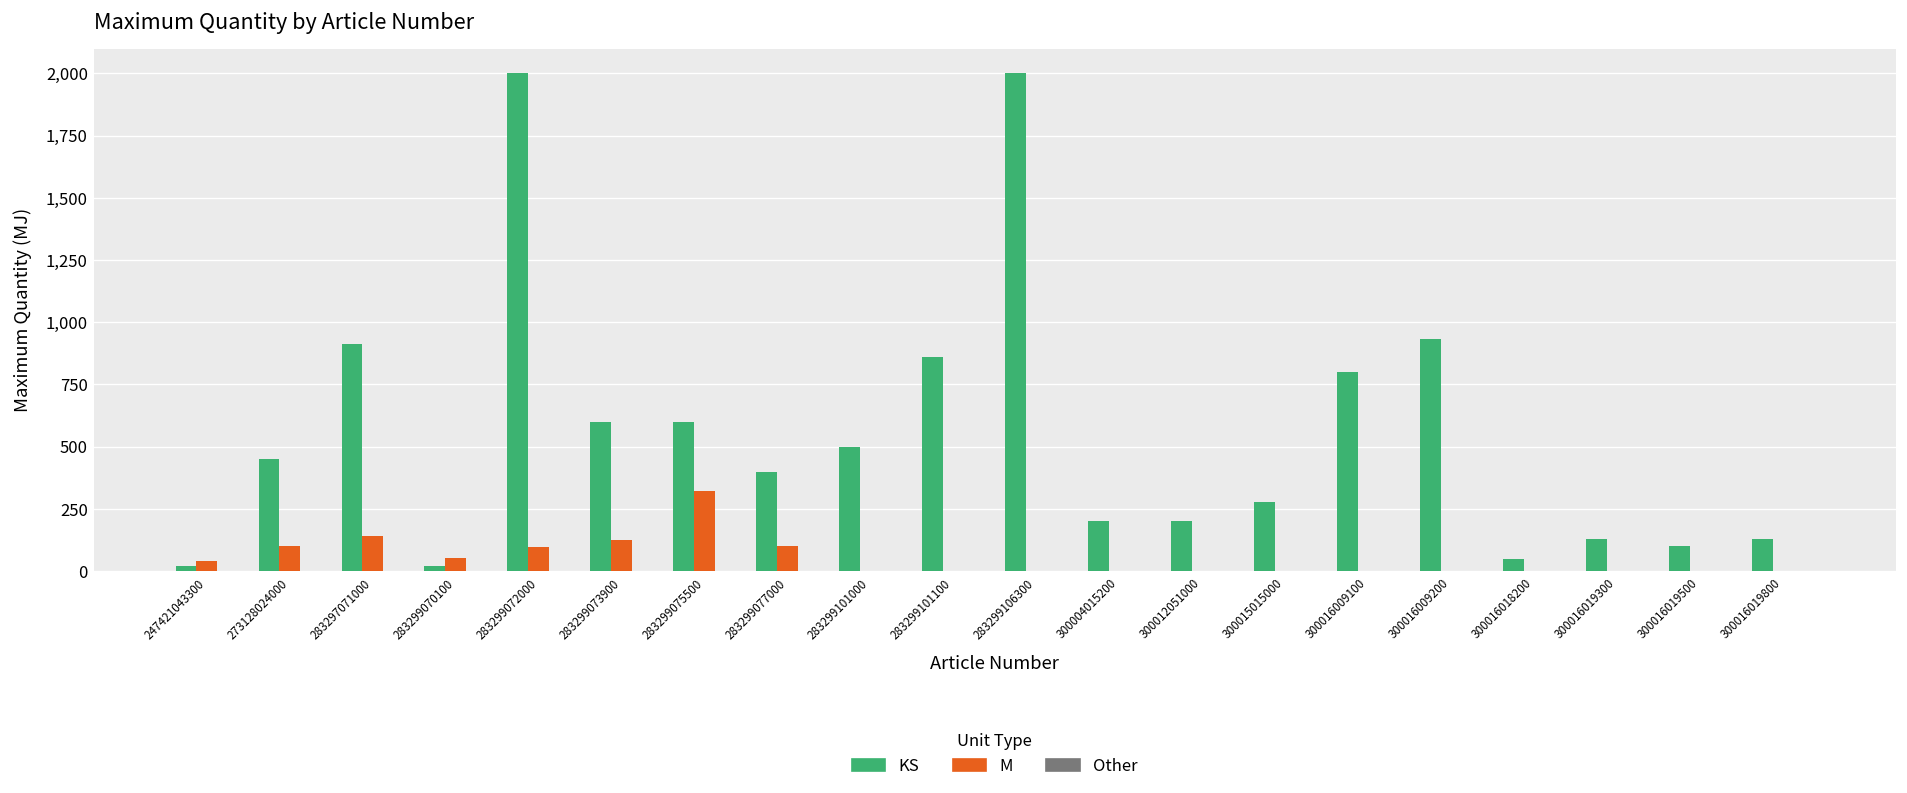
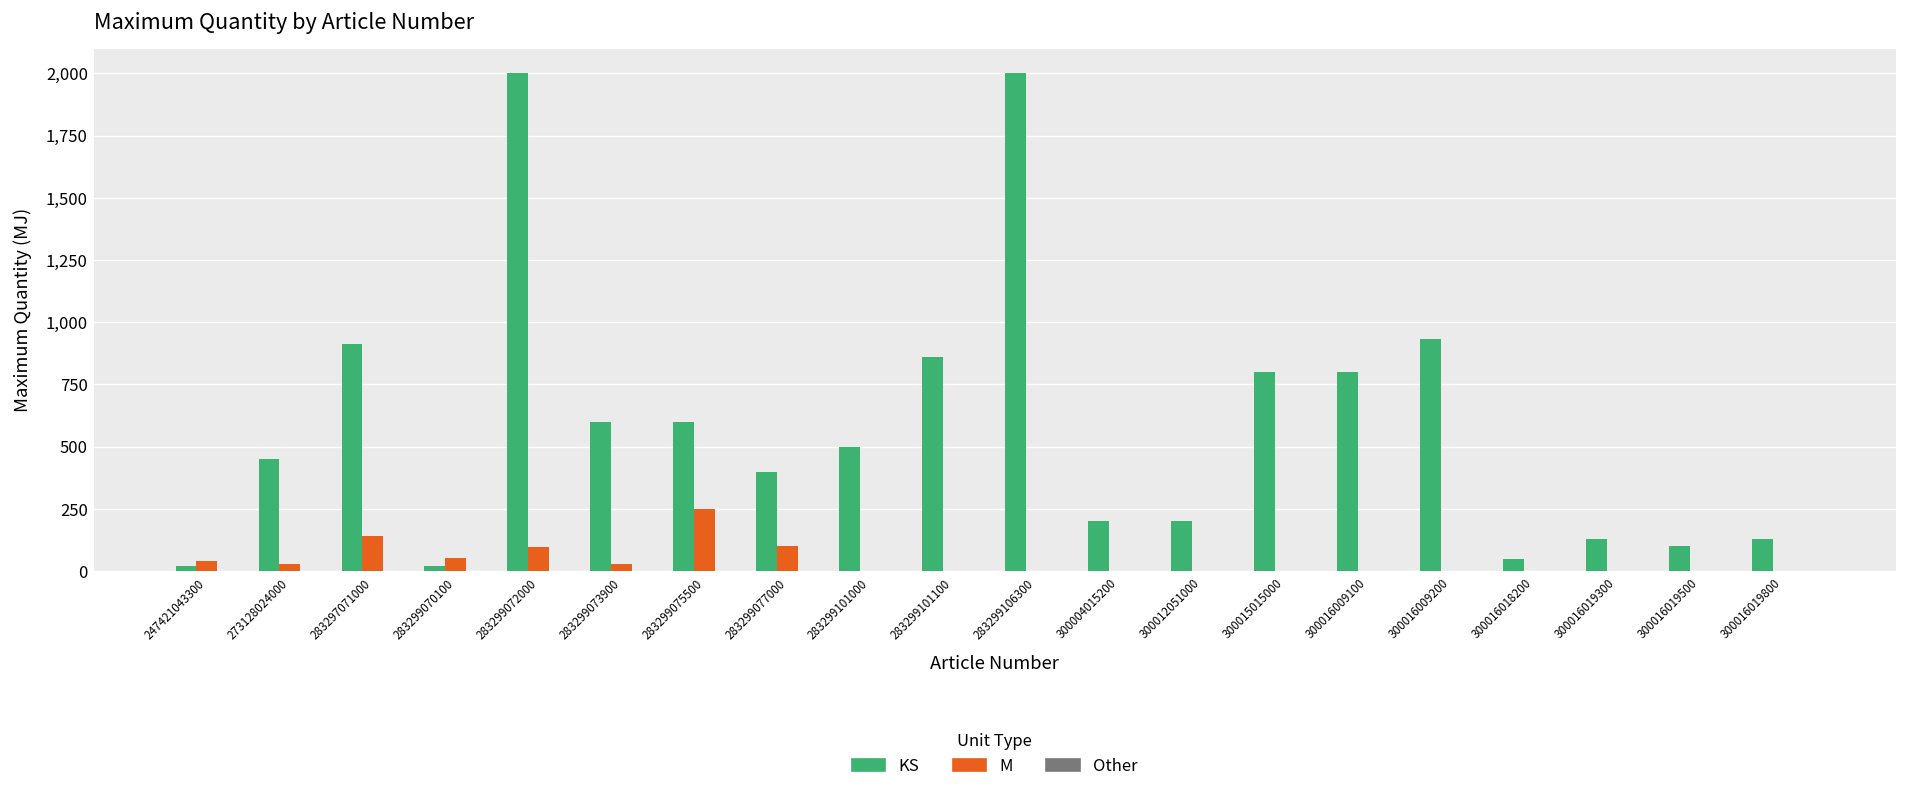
  {
    "KS": {
      "247421043300": "20",
      "273128024000": "450",
      "283297071000": "910",
      "283299070100": "20",
      "283299072000": "2,000",
      "283299073900": "600",
      "283299075500": "600",
      "283299077000": "400",
      "283299101000": "500",
      "283299101100": "860",
      "283299106300": "2,000",
      "300004015200": "200",
      "300012051000": "200",
-     "300015015000": "280",
+     "300015015000": "800",
      "300016009100": "800",
      "300016009200": "930",
      "300016018200": "50",
      "300016019300": "130",
      "300016019500": "100",
      "300016019800": "130"
    },
    "M": {
      "247421043300": "40",
-     "273128024000": "100",
+     "273128024000": "30",
      "283297071000": "140",
      "283299070100": "50",
      "283299072000": "100",
-     "283299073900": "120",
-     "283299075500": "320",
+     "283299073900": "30",
+     "283299075500": "250",
      "283299077000": "100",
      "283299101000": "0",
      "283299101100": "0",
      "283299106300": "0",
      "300004015200": "0",
      "300012051000": "0",
      "300015015000": "0",
      "300016009100": "0",
      "300016009200": "0",
      "300016018200": "0",
      "300016019300": "0",
      "300016019500": "0",
      "300016019800": "0"
    },
    "Other": {
      "247421043300": "0",
      "273128024000": "0",
      "283297071000": "0",
      "283299070100": "0",
      "283299072000": "0",
      "283299073900": "0",
      "283299075500": "0",
      "283299077000": "0",
      "283299101000": "0",
      "283299101100": "0",
      "283299106300": "0",
      "300004015200": "0",
      "300012051000": "0",
      "300015015000": "0",
      "300016009100": "0",
      "300016009200": "0",
      "300016018200": "0",
      "300016019300": "0",
      "300016019500": "0",
      "300016019800": "0"
    }
  }
